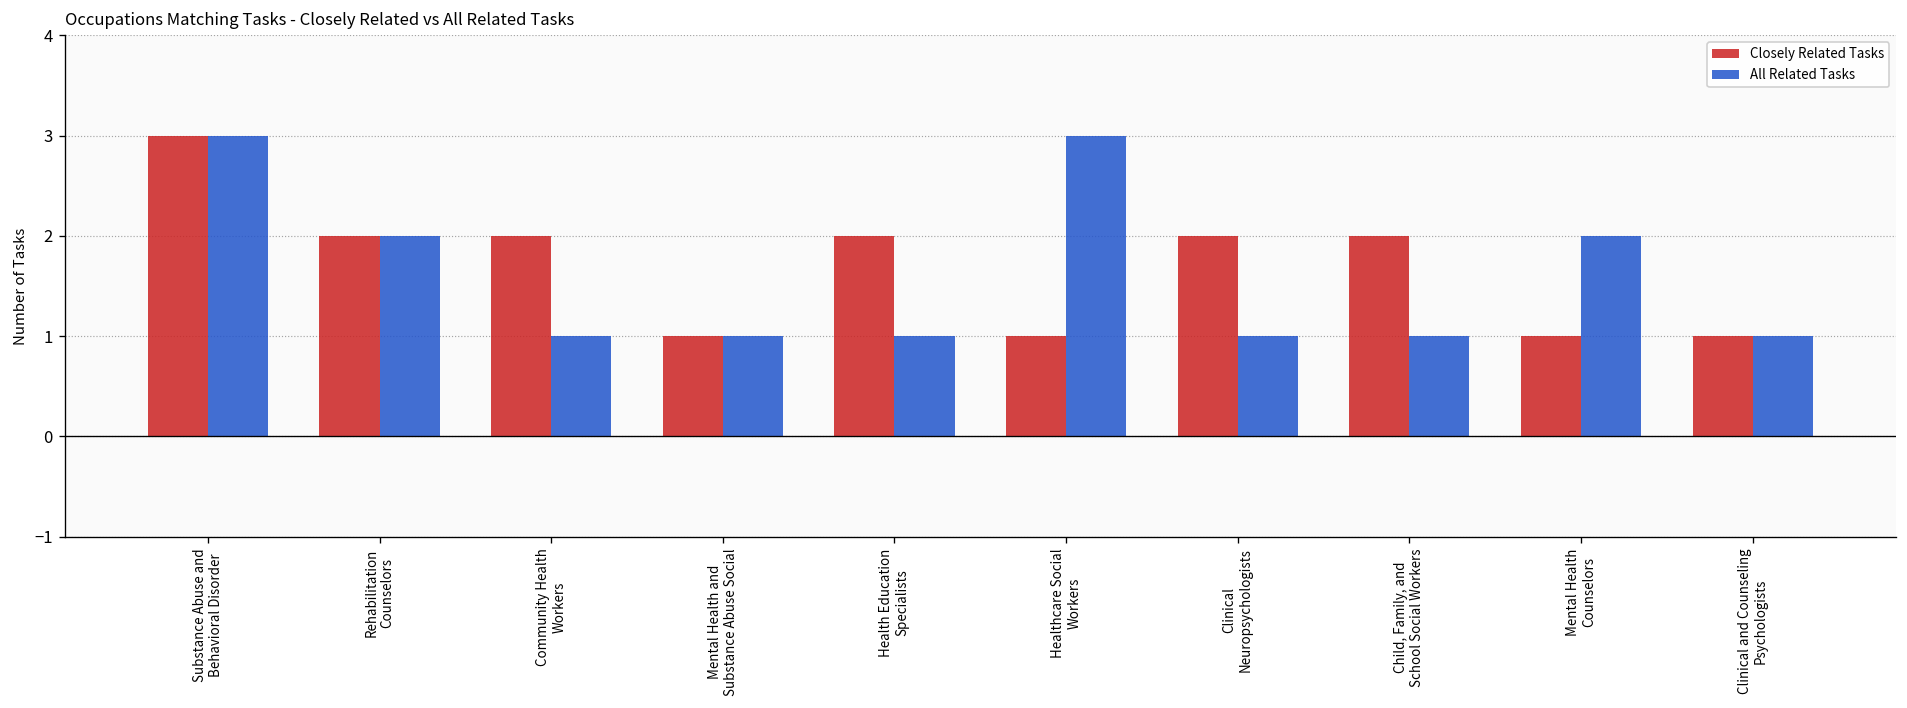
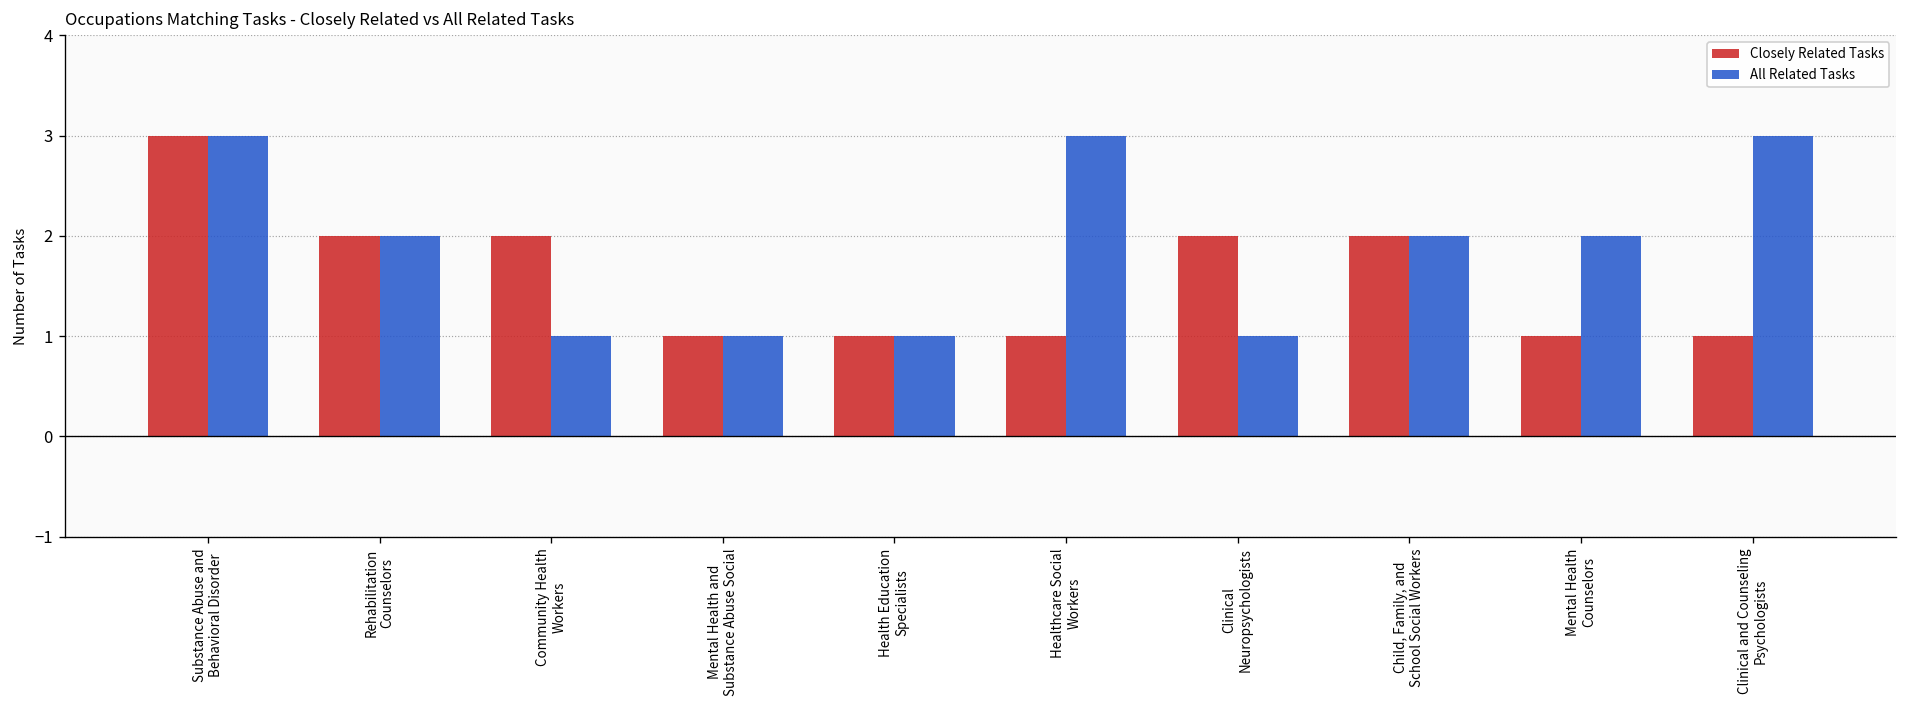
  {
    "Closely Related Tasks": {
      "Substance Abuse and Behavioral Disorder": 3,
      "Rehabilitation Counselors": 2,
      "Community Health Workers": 2,
      "Mental Health and Substance Abuse Social": 1,
-     "Health Education Specialists": 2,
+     "Health Education Specialists": 1,
      "Healthcare Social Workers": 1,
      "Clinical Neuropsychologists": 2,
      "Child, Family, and School Social Workers": 2,
      "Mental Health Counselors": 1,
      "Clinical and Counseling Psychologists": 1
    },
    "All Related Tasks": {
      "Substance Abuse and Behavioral Disorder": 3,
      "Rehabilitation Counselors": 2,
      "Community Health Workers": 1,
      "Mental Health and Substance Abuse Social": 1,
      "Health Education Specialists": 1,
      "Healthcare Social Workers": 3,
      "Clinical Neuropsychologists": 1,
-     "Child, Family, and School Social Workers": 1,
+     "Child, Family, and School Social Workers": 2,
      "Mental Health Counselors": 2,
-     "Clinical and Counseling Psychologists": 1
+     "Clinical and Counseling Psychologists": 3
    }
  }
